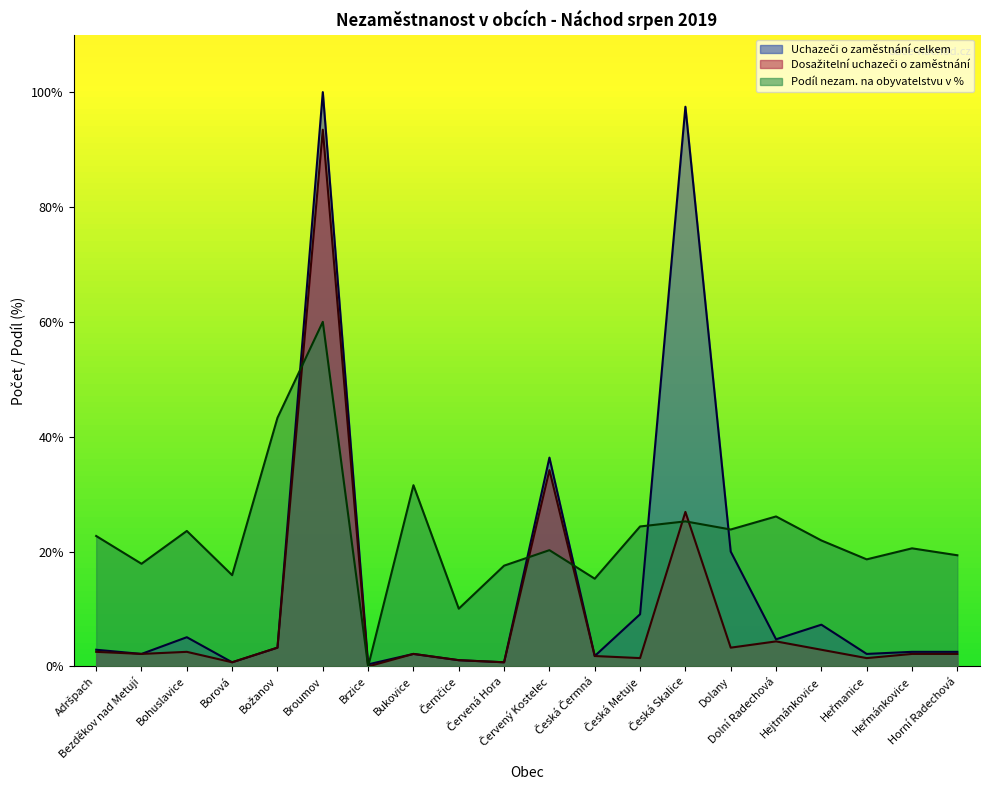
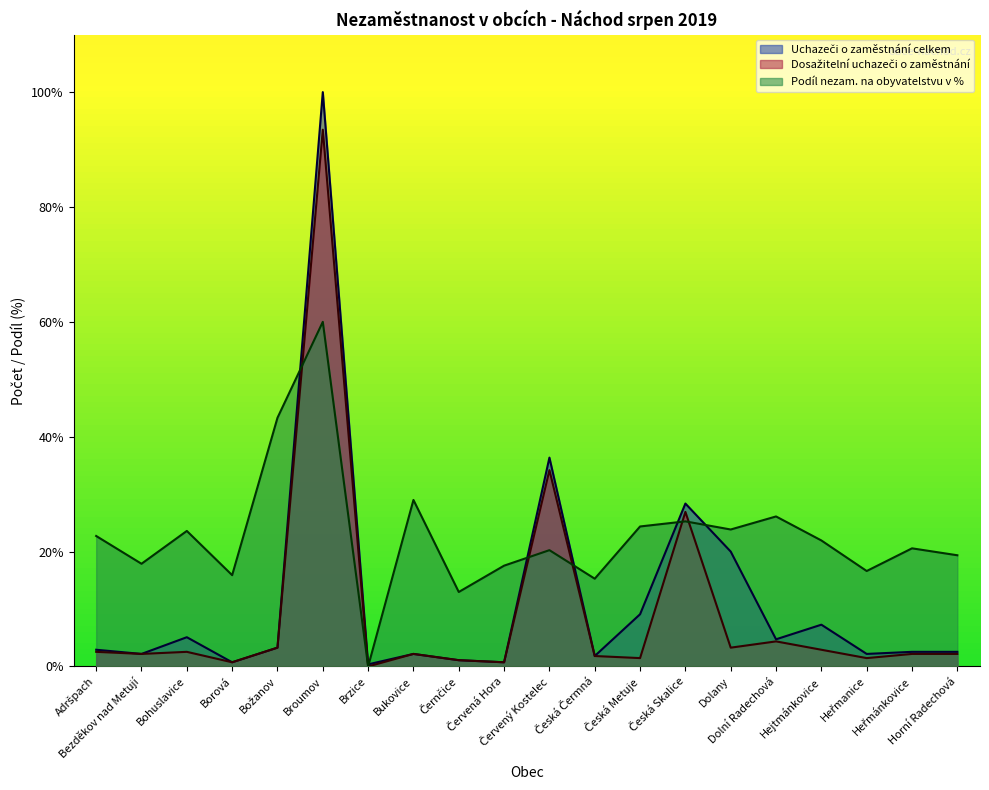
  {
    "Uchazeči o zaměstnání celkem": {
      "Bohuslavice": "5%",
      "Broumov": "100%",
      "Červený Kostelec": "36%",
      "Česká Metuje": "9%",
-     "Česká Skalice": "97%",
+     "Česká Skalice": "28%",
      "Dolany": "20%",
      "Hejtmánkovice": "7%",
      "Heřmanice": "2%"
    },
    "Dosažitelní uchazeči o zaměstnání": {
      "Bohuslavice": "3%",
      "Broumov": "93%",
      "Červený Kostelec": "34%",
      "Česká Metuje": "1%",
      "Česká Skalice": "27%",
      "Dolany": "3%",
      "Hejtmánkovice": "3%",
      "Heřmanice": "1%"
    },
    "Podíl nezam. na obyvatelstvu v %": {
      "Adršpach": "23%",
      "Bezděkov nad Metují": "18%",
      "Bohuslavice": "24%",
      "Borová": "16%",
      "Božanov": "43%",
      "Broumov": "60%",
-     "Bukovice": "32%",
-     "Černčice": "10%",
+     "Bukovice": "29%",
+     "Černčice": "13%",
      "Červená Hora": "18%",
      "Červený Kostelec": "20%",
      "Česká Čermná": "15%",
      "Česká Metuje": "24%",
      "Česká Skalice": "25%",
      "Dolany": "24%",
      "Dolní Radechová": "26%",
      "Hejtmánkovice": "22%",
-     "Heřmanice": "19%",
+     "Heřmanice": "17%",
      "Heřmánkovice": "21%",
      "Horní Radechová": "19%"
    }
  }
